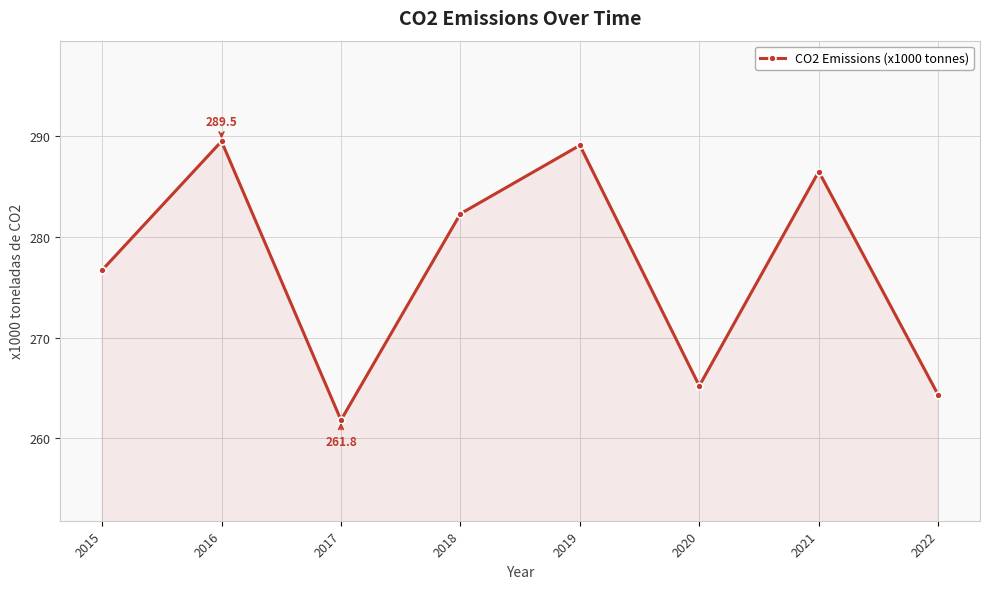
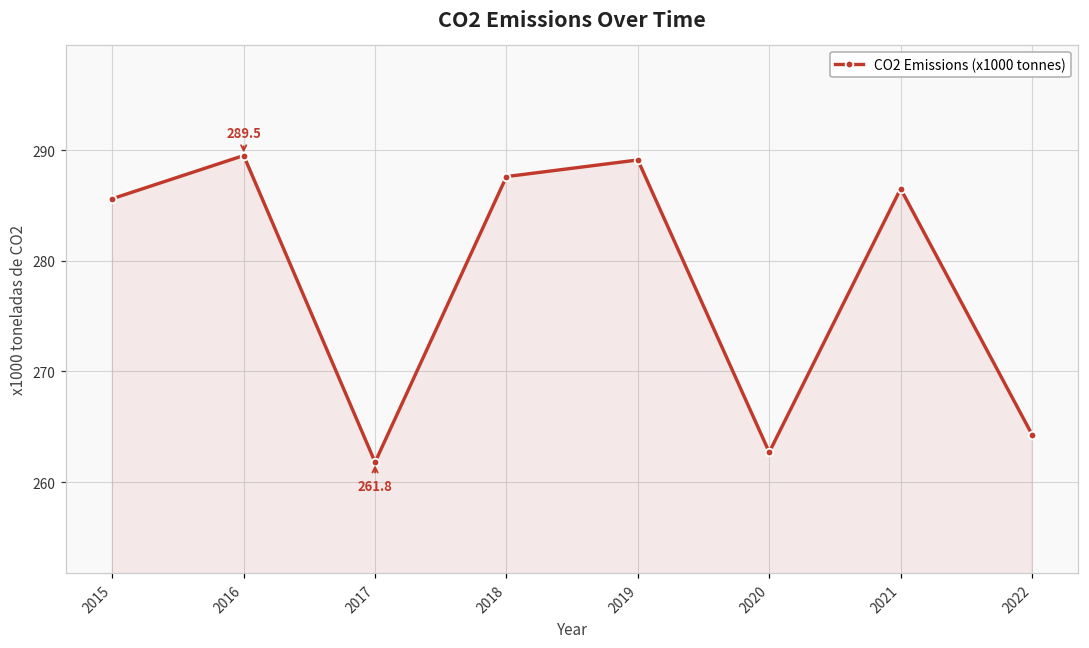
  {
-   "2015": 276.7,
-   "2018": 282.3,
+   "2015": 285.6,
+   "2018": 287.6,
    "2019": 289.1,
-   "2020": 265.2,
+   "2020": 262.7,
    "2021": 286.5,
    "2022": 264.3
  }
